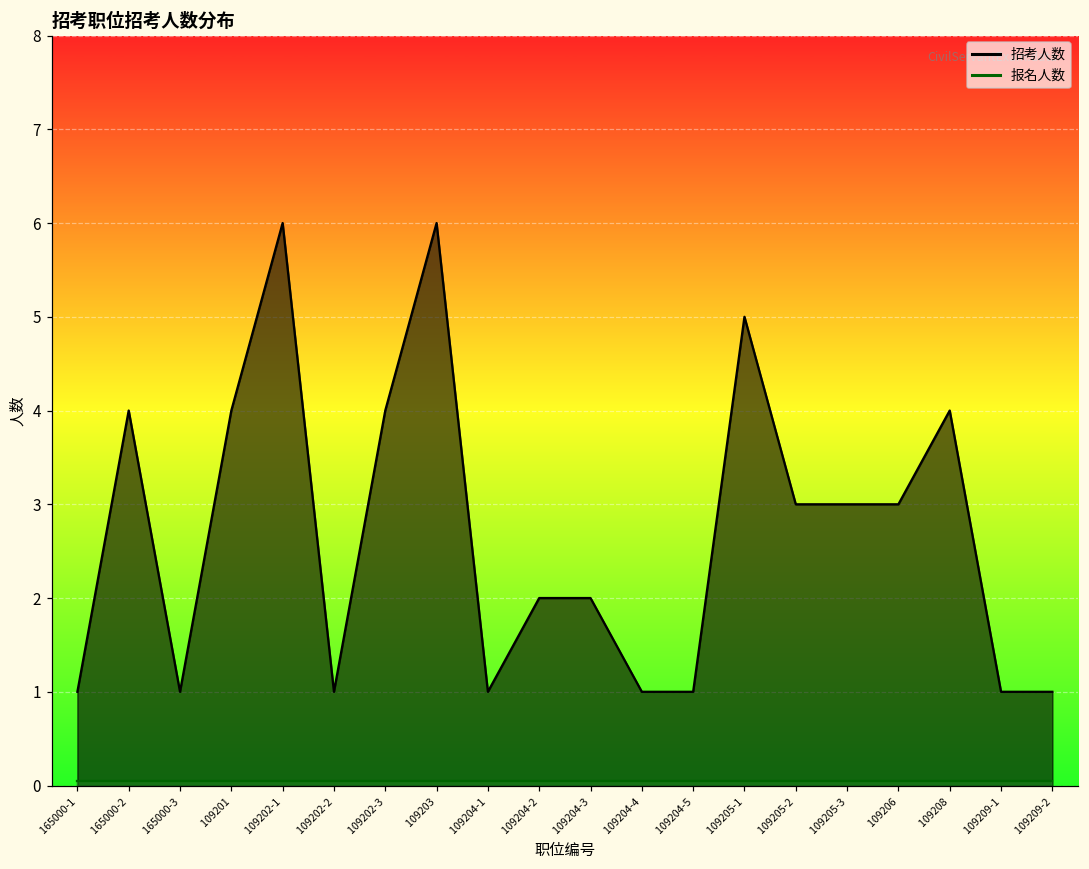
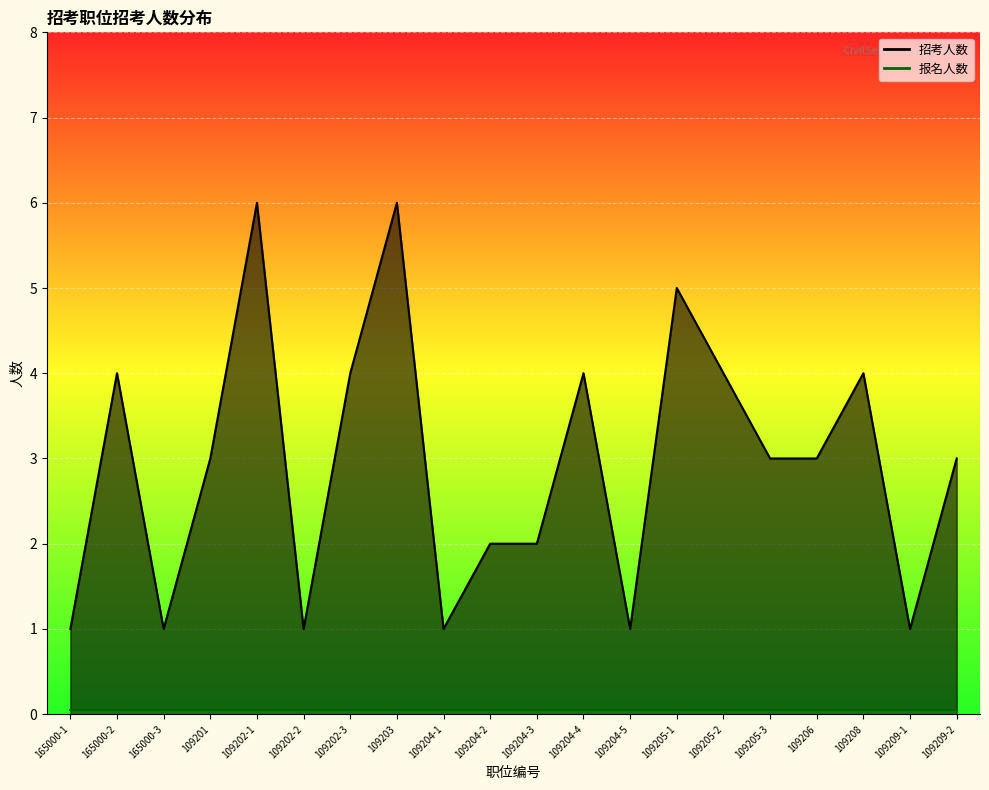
  {
    "招考人数": {
      "165000-1": 1,
      "165000-2": 4,
      "165000-3": 1,
-     "109201": 4,
+     "109201": 3,
      "109202-1": 6,
      "109202-2": 1,
      "109202-3": 4,
      "109203": 6,
      "109204-1": 1,
      "109204-2": 2,
      "109204-3": 2,
-     "109204-4": 1,
+     "109204-4": 4,
      "109204-5": 1,
      "109205-1": 5,
-     "109205-2": 3,
+     "109205-2": 4,
      "109205-3": 3,
      "109206": 3,
      "109208": 4,
      "109209-1": 1,
-     "109209-2": 1
+     "109209-2": 3
    }
  }
